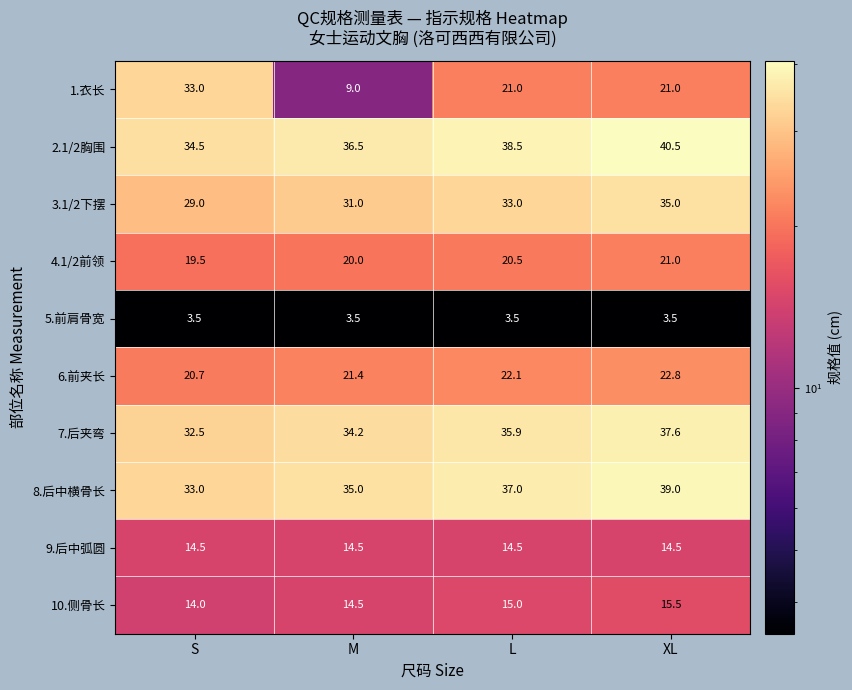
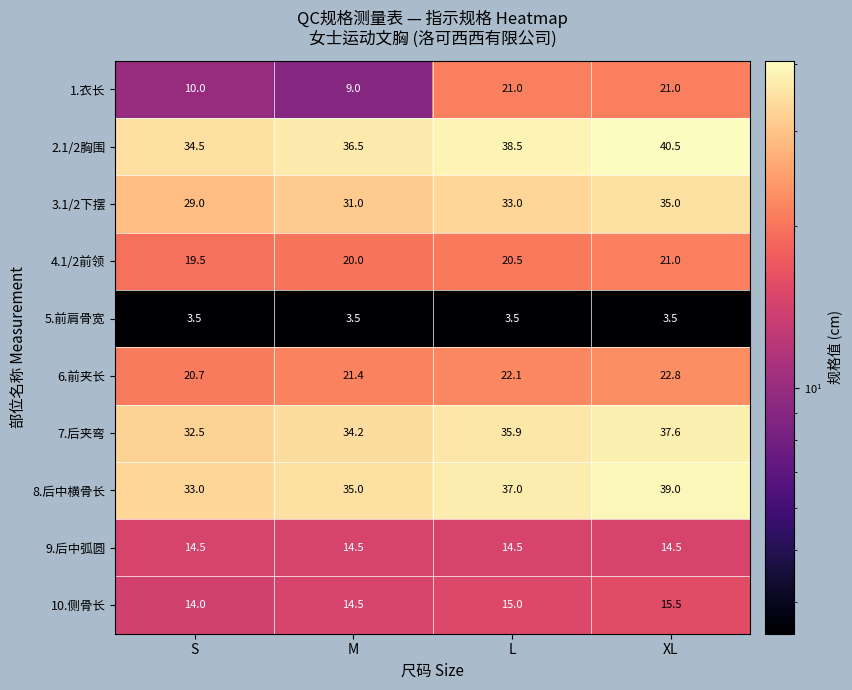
  {
    "1.衣长": {
-     "S": 33.0,
+     "S": 10.0,
      "M": 9.0,
      "L": 21.0,
      "XL": 21.0
    },
    "2.1/2胸围": {
      "S": 34.5,
      "M": 36.5,
      "L": 38.5,
      "XL": 40.5
    },
    "3.1/2下摆": {
      "S": 29.0,
      "M": 31.0,
      "L": 33.0,
      "XL": 35.0
    },
    "4.1/2前领": {
      "S": 19.5,
      "M": 20.0,
      "L": 20.5,
      "XL": 21.0
    },
    "5.前肩骨宽": {
      "S": 3.5,
      "M": 3.5,
      "L": 3.5,
      "XL": 3.5
    },
    "6.前夹长": {
      "S": 20.7,
      "M": 21.4,
      "L": 22.1,
      "XL": 22.8
    },
    "7.后夹弯": {
      "S": 32.5,
      "M": 34.2,
      "L": 35.9,
      "XL": 37.6
    },
    "8.后中横骨长": {
      "S": 33.0,
      "M": 35.0,
      "L": 37.0,
      "XL": 39.0
    },
    "9.后中弧圆": {
      "S": 14.5,
      "M": 14.5,
      "L": 14.5,
      "XL": 14.5
    },
    "10.侧骨长": {
      "S": 14.0,
      "M": 14.5,
      "L": 15.0,
      "XL": 15.5
    }
  }
